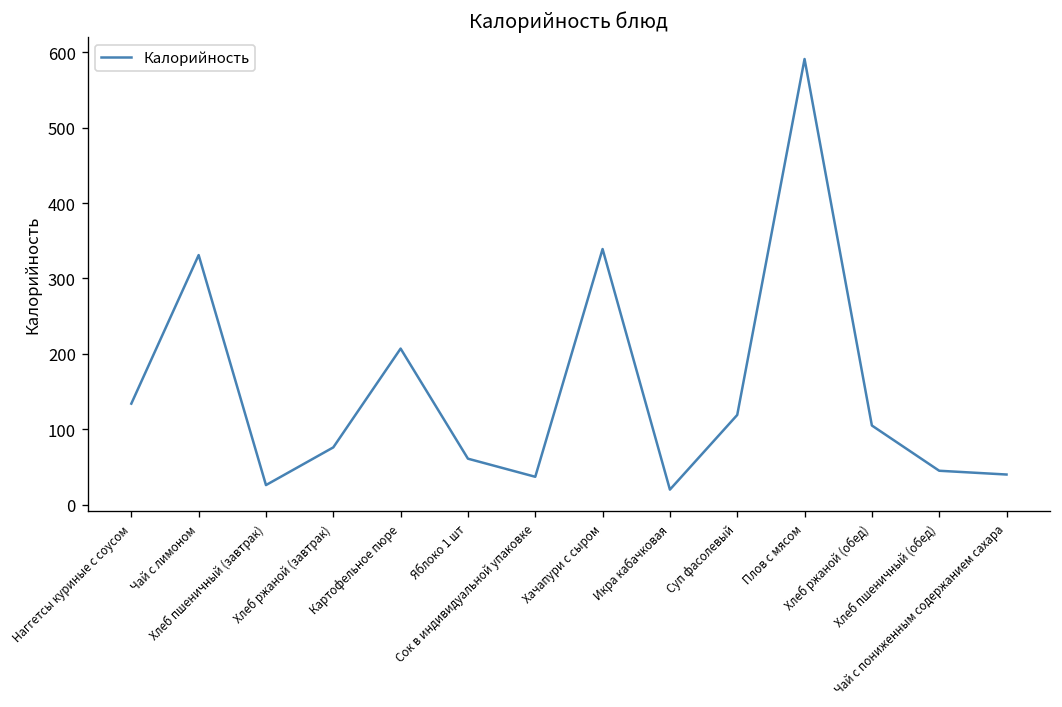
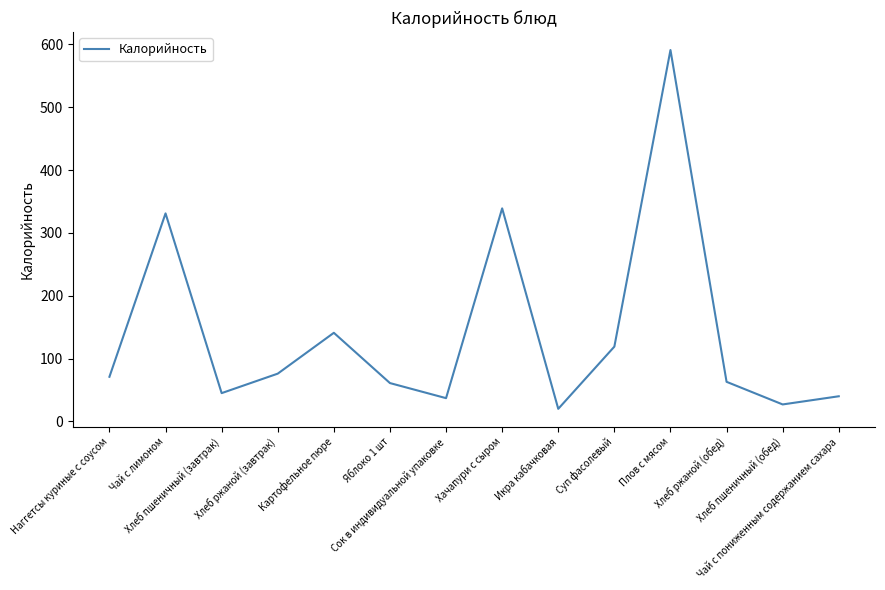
  {
-   "Наггетсы куриные с соусом": 130,
+   "Наггетсы куриные с соусом": 70,
    "Чай с лимоном": 330,
-   "Хлеб пшеничный (завтрак)": 30,
+   "Хлеб пшеничный (завтрак)": 50,
    "Хлеб ржаной (завтрак)": 80,
-   "Картофельное пюре": 210,
+   "Картофельное пюре": 140,
    "Яблоко 1 шт": 60,
    "Сок в индивидуальной упаковке": 40,
    "Хачапури с сыром": 340,
    "Икра кабачковая": 20,
    "Суп фасолевый": 120,
    "Плов с мясом": 590,
-   "Хлеб ржаной (обед)": 110,
-   "Хлеб пшеничный (обед)": 50,
+   "Хлеб ржаной (обед)": 60,
+   "Хлеб пшеничный (обед)": 30,
    "Чай с пониженным содержанием сахара": 40
  }
